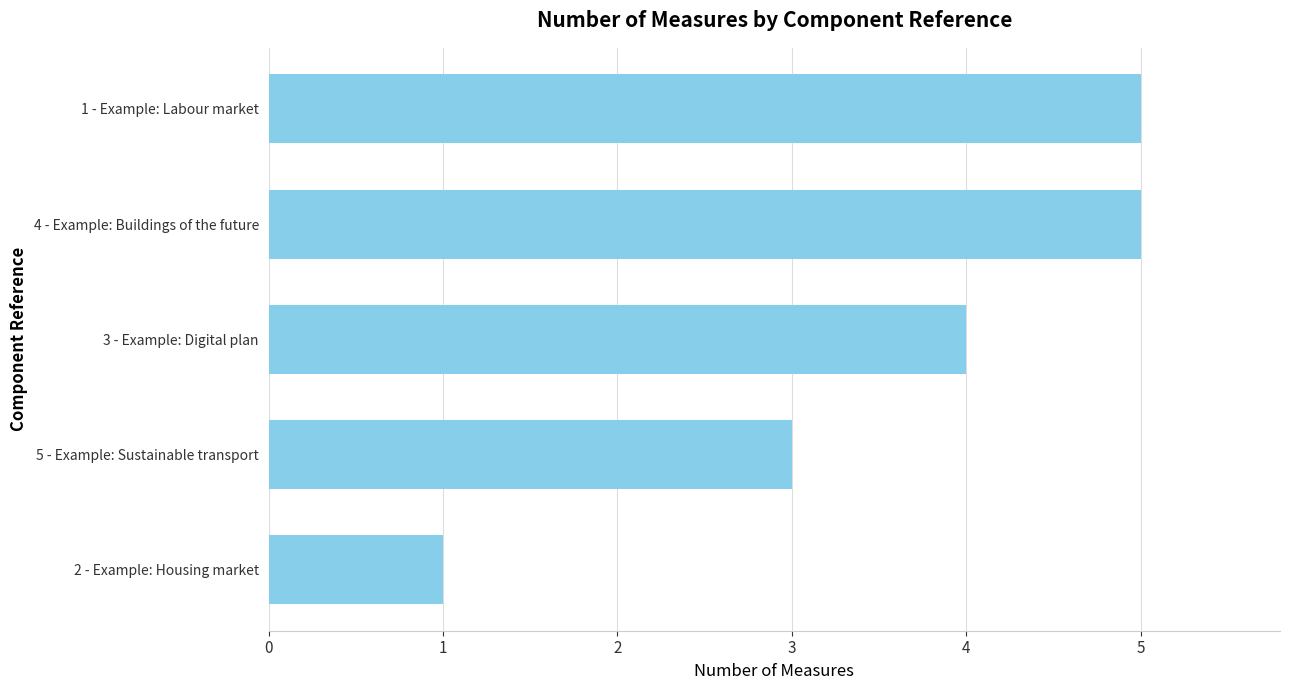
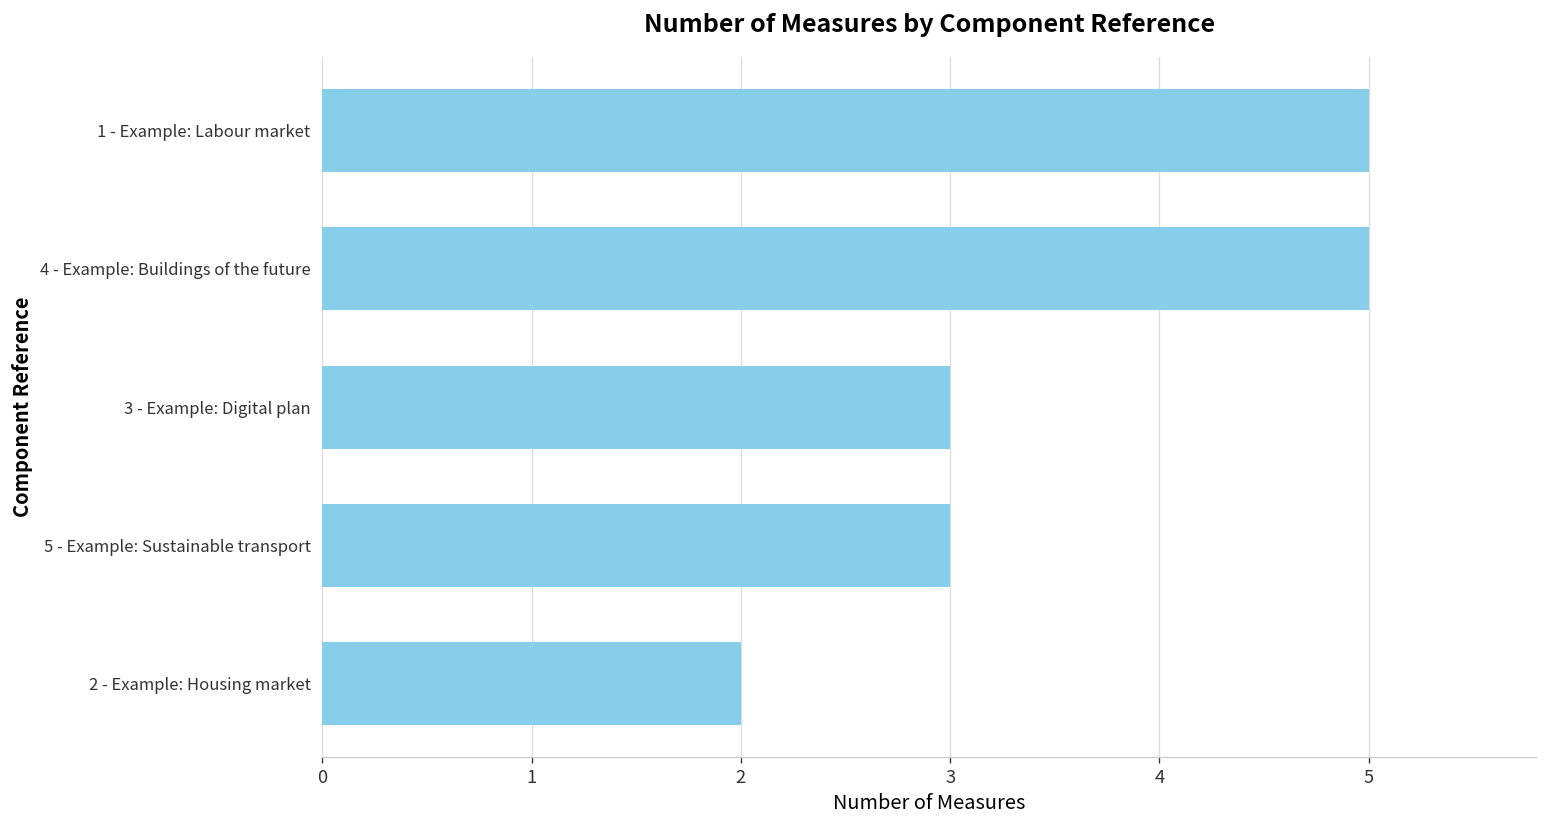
  {
    "1 - Example: Labour market": 5,
    "4 - Example: Buildings of the future": 5,
-   "3 - Example: Digital plan": 4,
+   "3 - Example: Digital plan": 3,
    "5 - Example: Sustainable transport": 3,
-   "2 - Example: Housing market": 1
+   "2 - Example: Housing market": 2
  }
